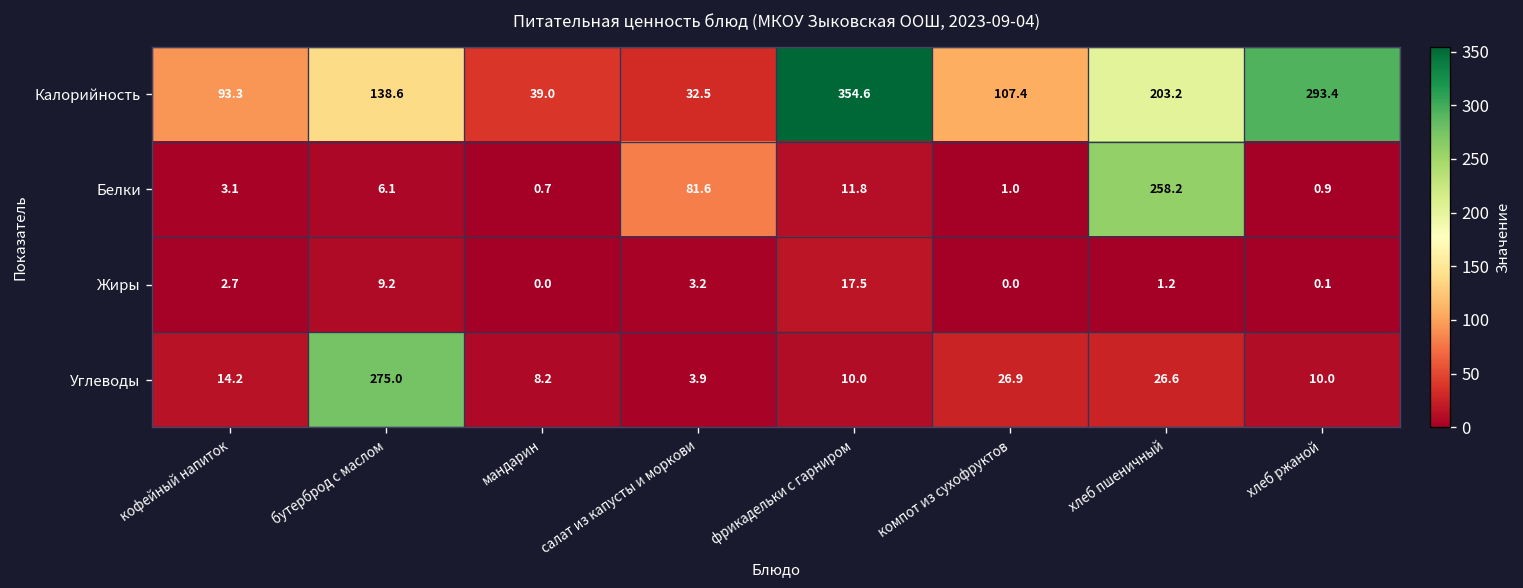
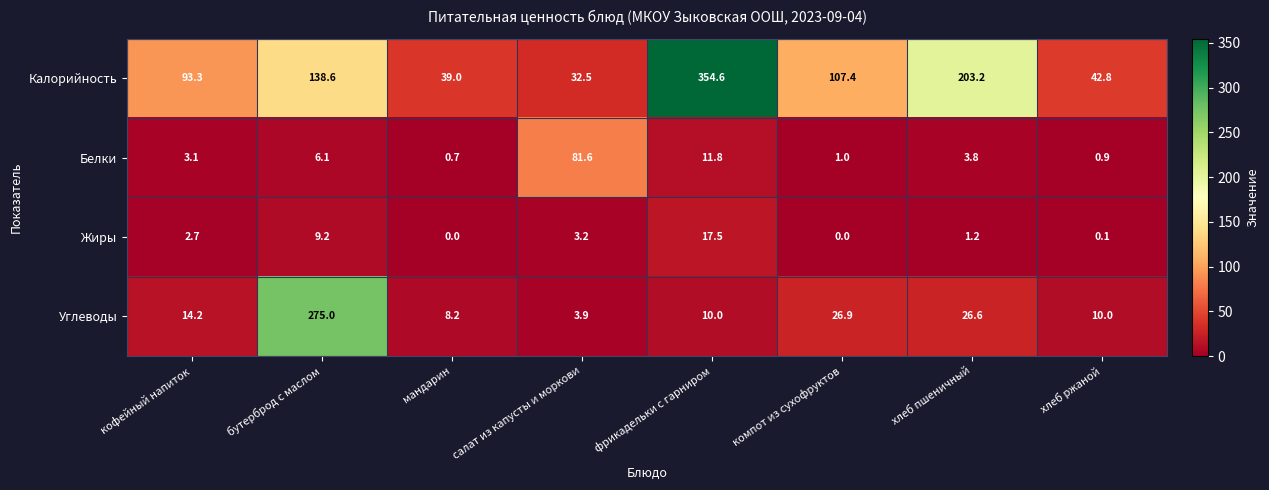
  {
    "Калорийность": {
      "кофейный напиток": 93.3,
      "бутерброд с маслом": 138.6,
      "мандарин": 39.0,
      "салат из капусты и моркови": 32.5,
      "фрикадельки с гарниром": 354.6,
      "компот из сухофруктов": 107.4,
      "хлеб пшеничный": 203.2,
-     "хлеб ржаной": 293.4
+     "хлеб ржаной": 42.8
    },
    "Белки": {
      "кофейный напиток": 3.1,
      "бутерброд с маслом": 6.1,
      "мандарин": 0.7,
      "салат из капусты и моркови": 81.6,
      "фрикадельки с гарниром": 11.8,
      "компот из сухофруктов": 1.0,
-     "хлеб пшеничный": 258.2,
+     "хлеб пшеничный": 3.8,
      "хлеб ржаной": 0.9
    },
    "Жиры": {
      "кофейный напиток": 2.7,
      "бутерброд с маслом": 9.2,
      "мандарин": 0.0,
      "салат из капусты и моркови": 3.2,
      "фрикадельки с гарниром": 17.5,
      "компот из сухофруктов": 0.0,
      "хлеб пшеничный": 1.2,
      "хлеб ржаной": 0.1
    },
    "Углеводы": {
      "кофейный напиток": 14.2,
      "бутерброд с маслом": 275.0,
      "мандарин": 8.2,
      "салат из капусты и моркови": 3.9,
      "фрикадельки с гарниром": 10.0,
      "компот из сухофруктов": 26.9,
      "хлеб пшеничный": 26.6,
      "хлеб ржаной": 10.0
    }
  }
